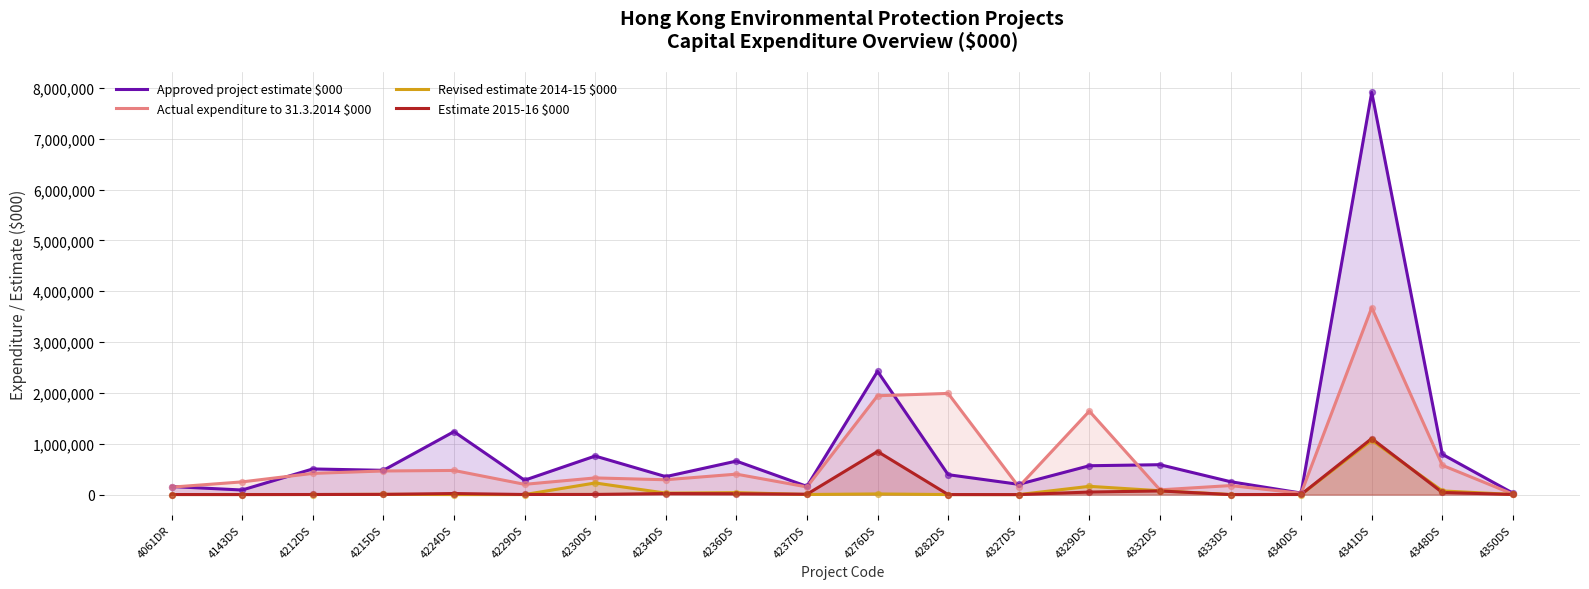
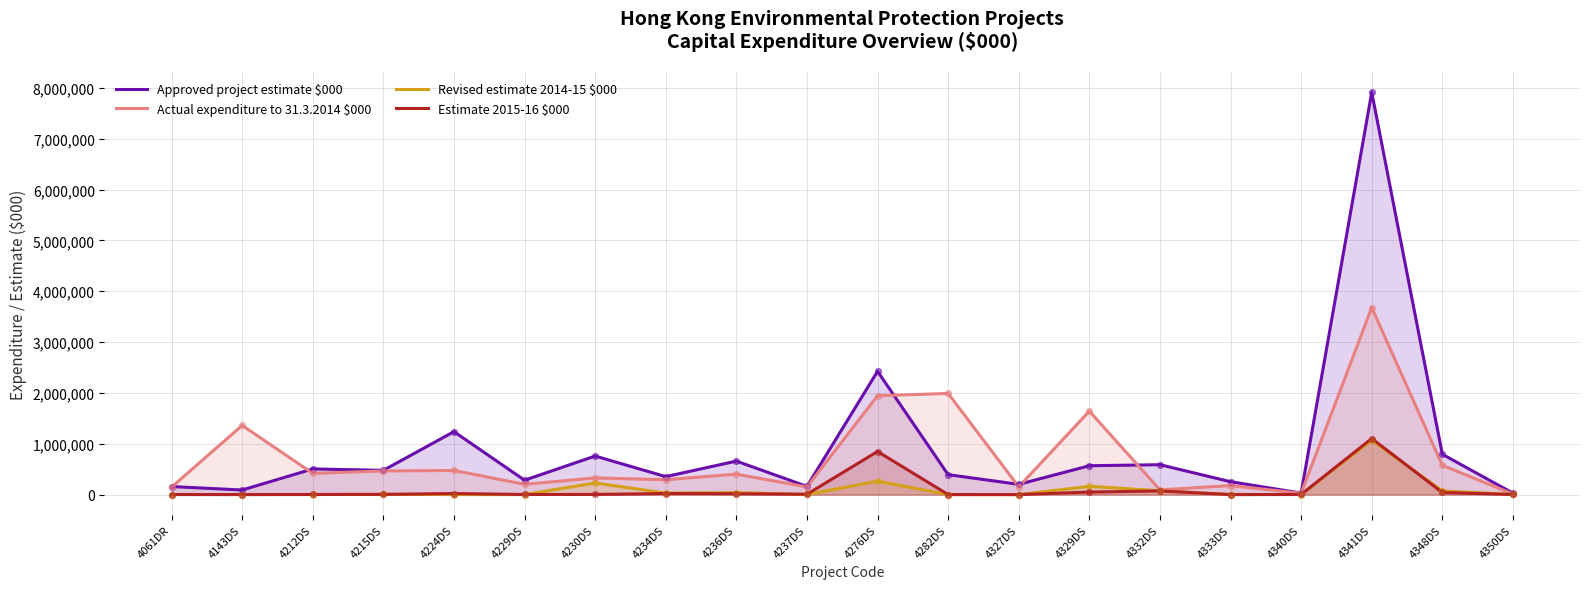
  {
    "Approved project estimate $000": {
      "4143DS": "100,000",
      "4212DS": "500,000",
      "4224DS": "1,200,000",
      "4229DS": "300,000",
      "4230DS": "800,000",
      "4234DS": "400,000",
      "4236DS": "700,000",
      "4276DS": "2,400,000",
      "4282DS": "400,000",
      "4329DS": "600,000",
      "4332DS": "600,000",
      "4333DS": "300,000",
      "4341DS": "7,900,000",
      "4348DS": "800,000"
    },
    "Actual expenditure to 31.3.2014 $000": {
-     "4143DS": "300,000",
+     "4143DS": "1,400,000",
      "4212DS": "400,000",
      "4224DS": "500,000",
      "4229DS": "200,000",
      "4230DS": "300,000",
      "4234DS": "300,000",
      "4236DS": "400,000",
      "4276DS": "1,900,000",
      "4282DS": "2,000,000",
      "4329DS": "1,600,000",
      "4333DS": "200,000",
      "4341DS": "3,700,000",
      "4348DS": "600,000"
    },
    "Revised estimate 2014-15 $000": {
      "4230DS": "200,000",
-     "4276DS": "0",
+     "4276DS": "300,000",
      "4329DS": "200,000"
    },
    "Estimate 2015-16 $000": {
      "4230DS": "0",
      "4276DS": "800,000",
      "4329DS": "100,000"
    }
  }
